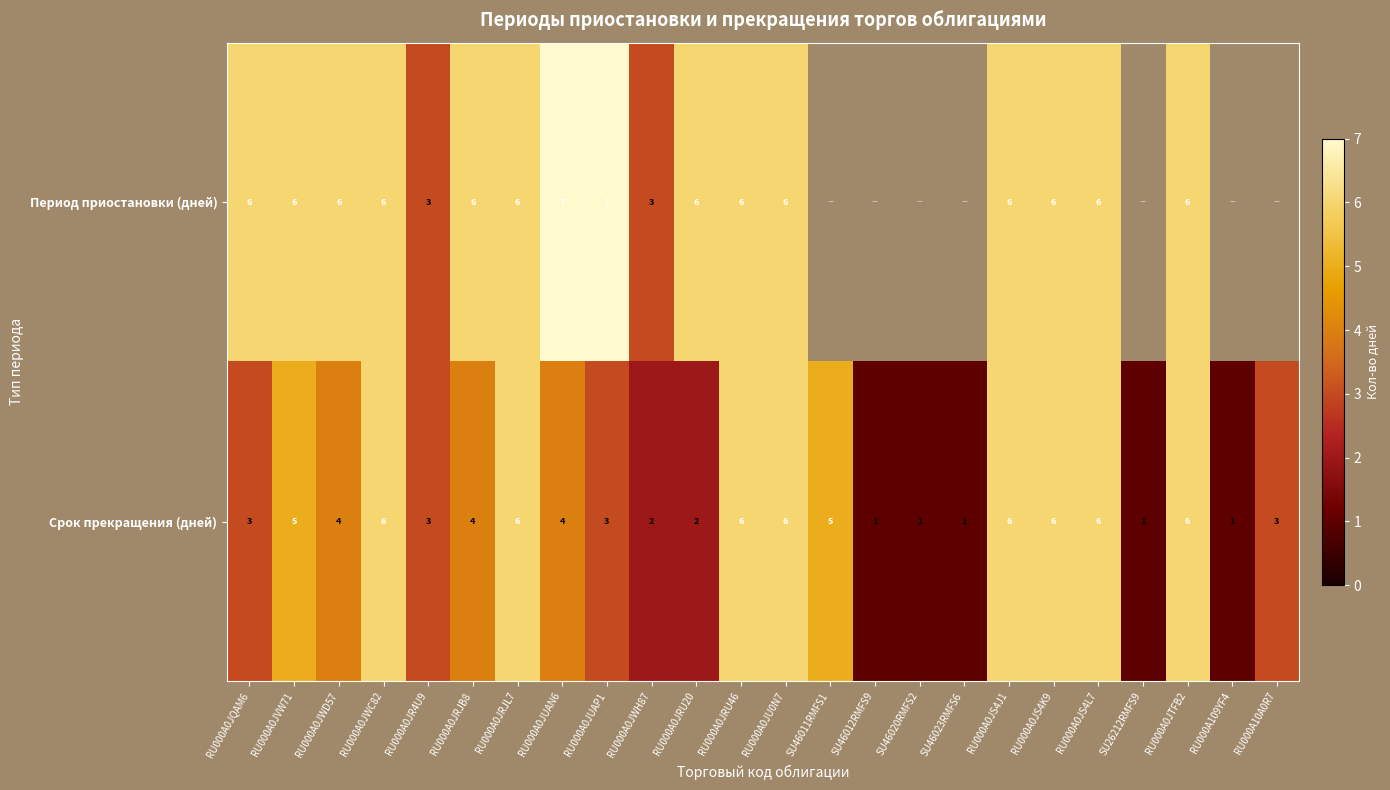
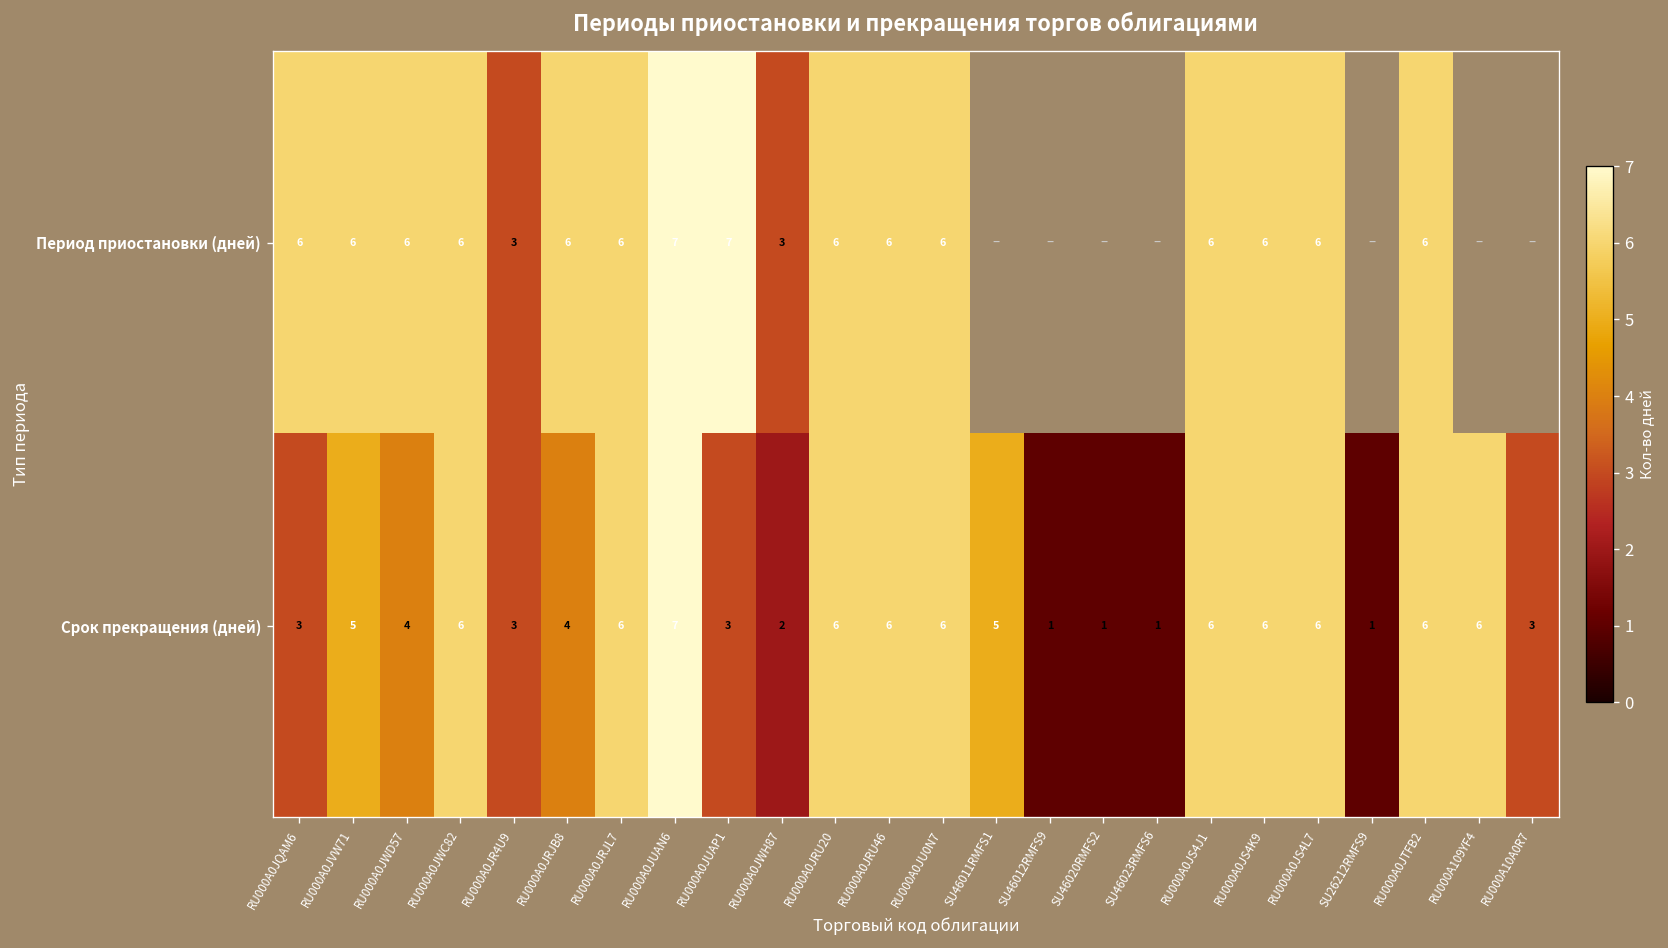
  {
    "Период приостановки (дней)": {
      "RU000A0JQAM6": 6,
      "RU000A0JVW71": 6,
      "RU000A0JWD57": 6,
      "RU000A0JWC82": 6,
      "RU000A0JR4U9": 3,
      "RU000A0JRJB8": 6,
      "RU000A0JRJL7": 6,
      "RU000A0JUAN6": 7,
      "RU000A0JUAP1": 7,
      "RU000A0JWH87": 3,
      "RU000A0JRU20": 6,
      "RU000A0JRU46": 6,
      "RU000A0JU0N7": 6,
      "RU000A0JS4J1": 6,
      "RU000A0JS4K9": 6,
      "RU000A0JS4L7": 6,
      "RU000A0JTFB2": 6
    },
    "Срок прекращения (дней)": {
      "RU000A0JQAM6": 3,
      "RU000A0JVW71": 5,
      "RU000A0JWD57": 4,
      "RU000A0JWC82": 6,
      "RU000A0JR4U9": 3,
      "RU000A0JRJB8": 4,
      "RU000A0JRJL7": 6,
-     "RU000A0JUAN6": 4,
+     "RU000A0JUAN6": 7,
      "RU000A0JUAP1": 3,
      "RU000A0JWH87": 2,
-     "RU000A0JRU20": 2,
+     "RU000A0JRU20": 6,
      "RU000A0JRU46": 6,
      "RU000A0JU0N7": 6,
      "SU46011RMFS1": 5,
      "SU46012RMFS9": 1,
      "SU46020RMFS2": 1,
      "SU46023RMFS6": 1,
      "RU000A0JS4J1": 6,
      "RU000A0JS4K9": 6,
      "RU000A0JS4L7": 6,
      "SU26212RMFS9": 1,
      "RU000A0JTFB2": 6,
-     "RU000A109YF4": 1,
+     "RU000A109YF4": 6,
      "RU000A10A0R7": 3
    }
  }
